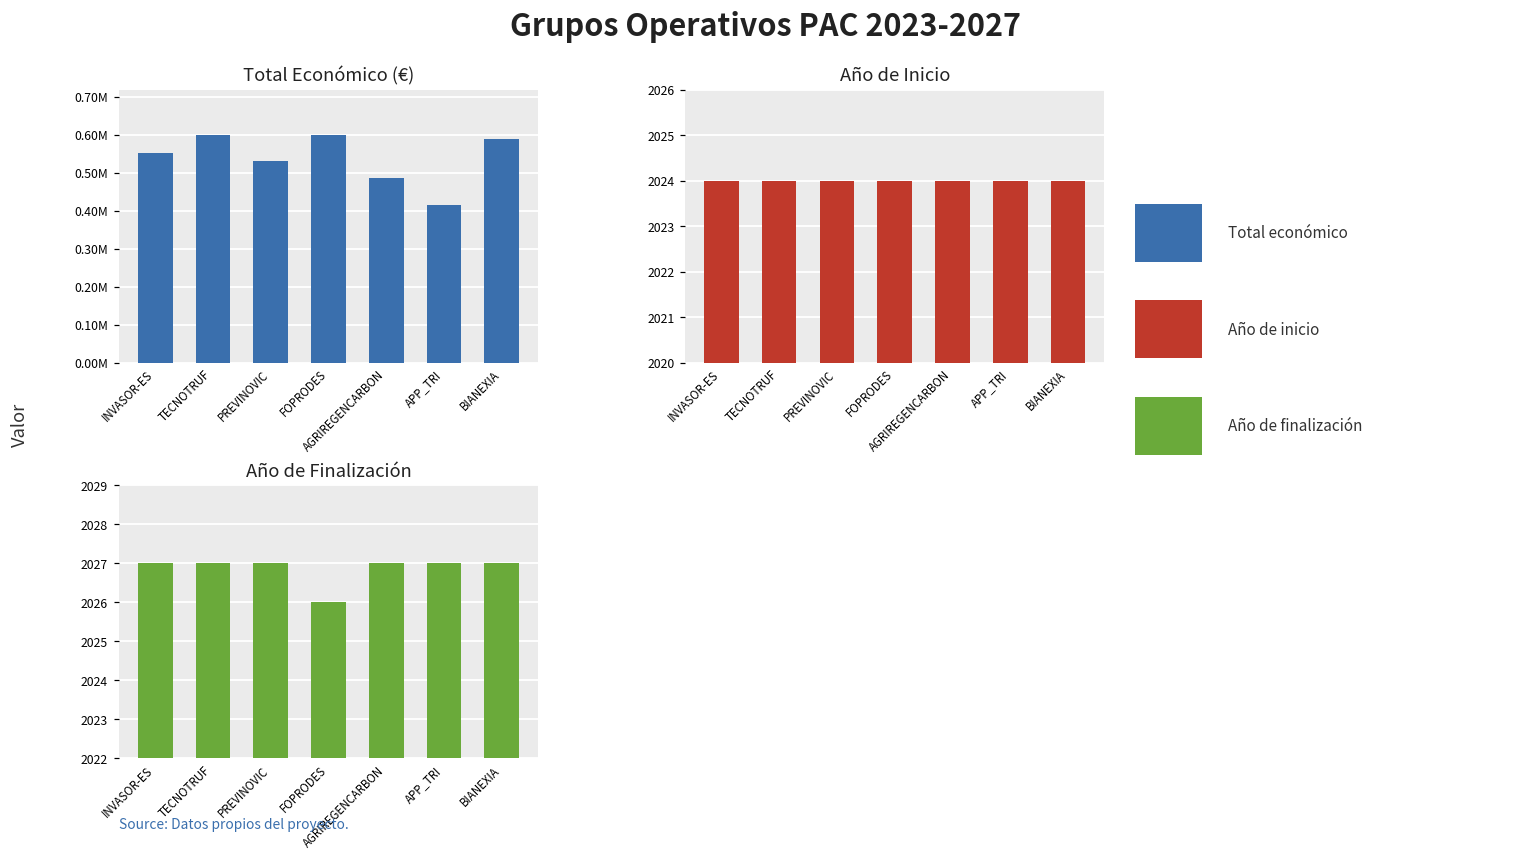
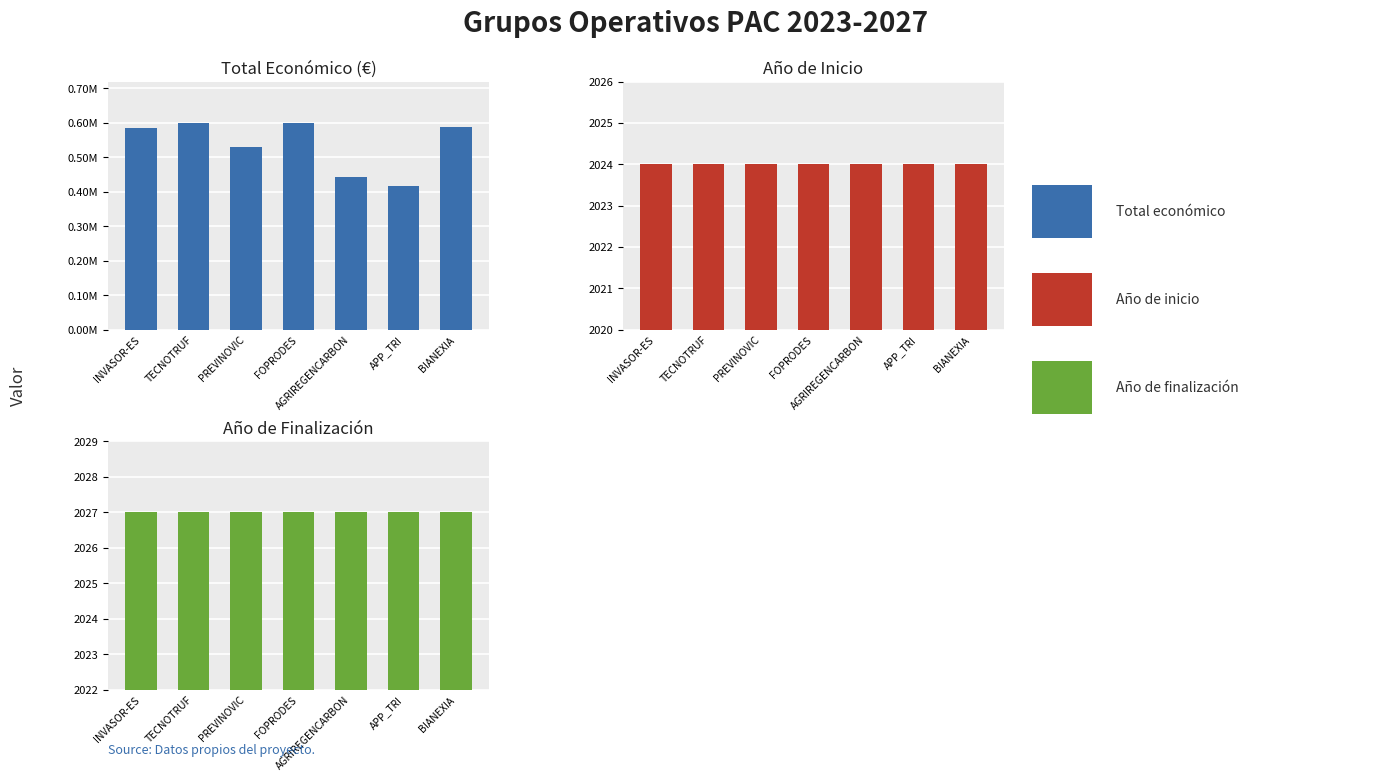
  {
    "Total Económico (€)": {
-     "INVASOR-ES": 550000,
+     "INVASOR-ES": 590000,
      "TECNOTRUF": 600000,
      "PREVINOVIC": 530000,
      "FOPRODES": 600000,
-     "AGRIREGENCARBON": 490000,
+     "AGRIREGENCARBON": 440000,
      "APP_TRI": 420000,
      "BIANEXIA": 590000
    },
    "Año de Inicio": {
      "INVASOR-ES": 2024.0,
      "TECNOTRUF": 2024.0,
      "PREVINOVIC": 2024.0,
      "FOPRODES": 2024.0,
      "AGRIREGENCARBON": 2024.0,
      "APP_TRI": 2024.0,
      "BIANEXIA": 2024.0
    },
    "Año de Finalización": {
      "INVASOR-ES": 2027,
      "TECNOTRUF": 2027,
      "PREVINOVIC": 2027,
-     "FOPRODES": 2026,
+     "FOPRODES": 2027,
      "AGRIREGENCARBON": 2027,
      "APP_TRI": 2027,
      "BIANEXIA": 2027
    }
  }
